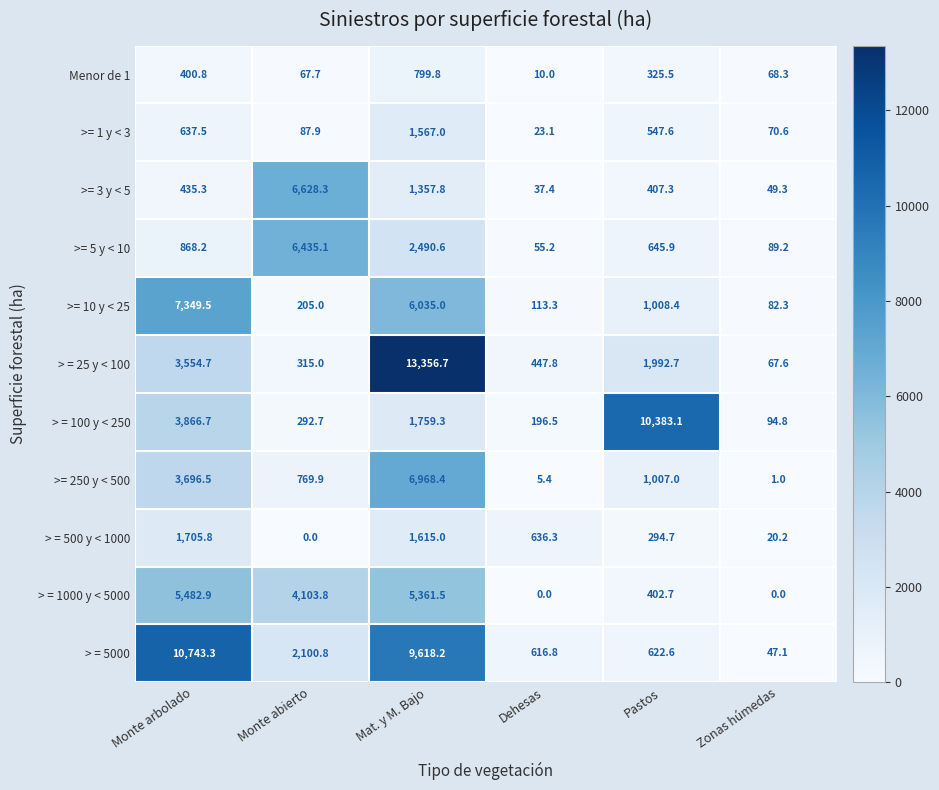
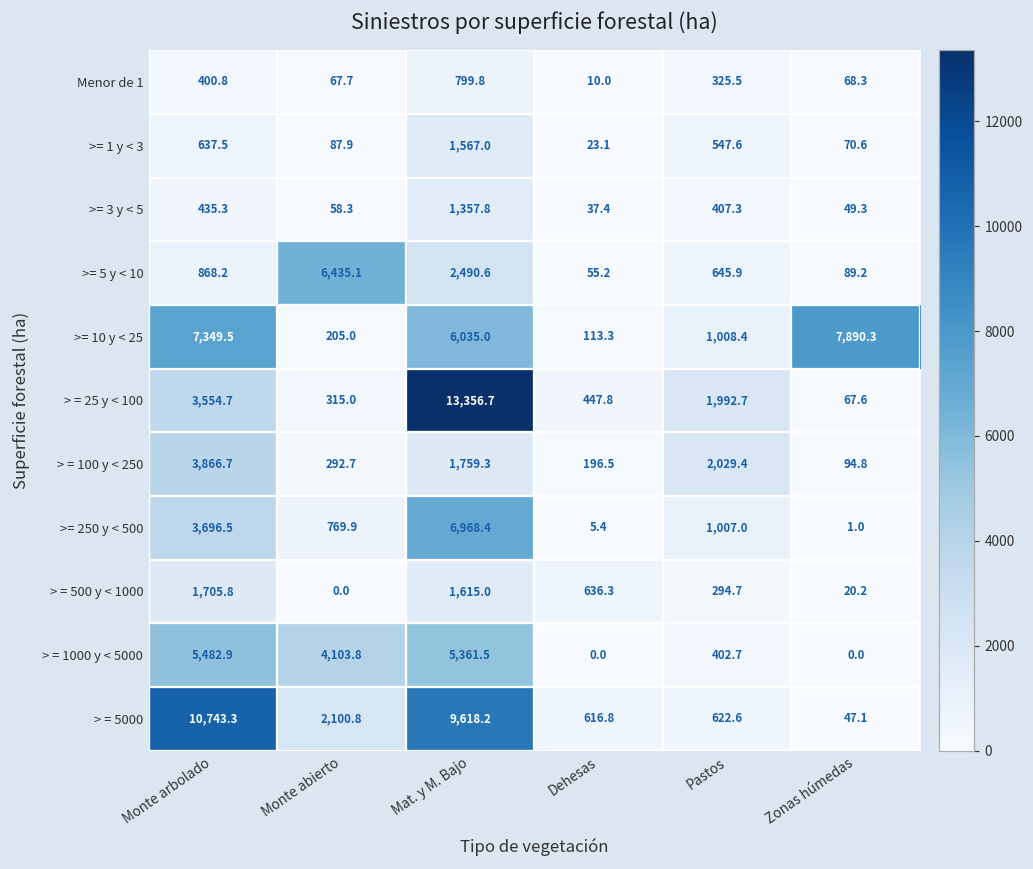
  {
    "Menor de 1": {
      "Monte arbolado": "400.8",
      "Monte abierto": "67.7",
      "Mat. y M. Bajo": "799.8",
      "Dehesas": "10.0",
      "Pastos": "325.5",
      "Zonas húmedas": "68.3"
    },
    ">= 1 y < 3": {
      "Monte arbolado": "637.5",
      "Monte abierto": "87.9",
      "Mat. y M. Bajo": "1,567.0",
      "Dehesas": "23.1",
      "Pastos": "547.6",
      "Zonas húmedas": "70.6"
    },
    ">= 3 y < 5": {
      "Monte arbolado": "435.3",
-     "Monte abierto": "6,628.3",
+     "Monte abierto": "58.3",
      "Mat. y M. Bajo": "1,357.8",
      "Dehesas": "37.4",
      "Pastos": "407.3",
      "Zonas húmedas": "49.3"
    },
    ">= 5 y < 10": {
      "Monte arbolado": "868.2",
      "Monte abierto": "6,435.1",
      "Mat. y M. Bajo": "2,490.6",
      "Dehesas": "55.2",
      "Pastos": "645.9",
      "Zonas húmedas": "89.2"
    },
    ">= 10 y < 25": {
      "Monte arbolado": "7,349.5",
      "Monte abierto": "205.0",
      "Mat. y M. Bajo": "6,035.0",
      "Dehesas": "113.3",
      "Pastos": "1,008.4",
-     "Zonas húmedas": "82.3"
+     "Zonas húmedas": "7,890.3"
    },
    "> = 25 y < 100": {
      "Monte arbolado": "3,554.7",
      "Monte abierto": "315.0",
      "Mat. y M. Bajo": "13,356.7",
      "Dehesas": "447.8",
      "Pastos": "1,992.7",
      "Zonas húmedas": "67.6"
    },
    "> = 100 y < 250": {
      "Monte arbolado": "3,866.7",
      "Monte abierto": "292.7",
      "Mat. y M. Bajo": "1,759.3",
      "Dehesas": "196.5",
-     "Pastos": "10,383.1",
+     "Pastos": "2,029.4",
      "Zonas húmedas": "94.8"
    },
    ">= 250 y < 500": {
      "Monte arbolado": "3,696.5",
      "Monte abierto": "769.9",
      "Mat. y M. Bajo": "6,968.4",
      "Dehesas": "5.4",
      "Pastos": "1,007.0",
      "Zonas húmedas": "1.0"
    },
    "> = 500 y < 1000": {
      "Monte arbolado": "1,705.8",
      "Monte abierto": "0.0",
      "Mat. y M. Bajo": "1,615.0",
      "Dehesas": "636.3",
      "Pastos": "294.7",
      "Zonas húmedas": "20.2"
    },
    "> = 1000 y < 5000": {
      "Monte arbolado": "5,482.9",
      "Monte abierto": "4,103.8",
      "Mat. y M. Bajo": "5,361.5",
      "Dehesas": "0.0",
      "Pastos": "402.7",
      "Zonas húmedas": "0.0"
    },
    "> = 5000": {
      "Monte arbolado": "10,743.3",
      "Monte abierto": "2,100.8",
      "Mat. y M. Bajo": "9,618.2",
      "Dehesas": "616.8",
      "Pastos": "622.6",
      "Zonas húmedas": "47.1"
    }
  }
